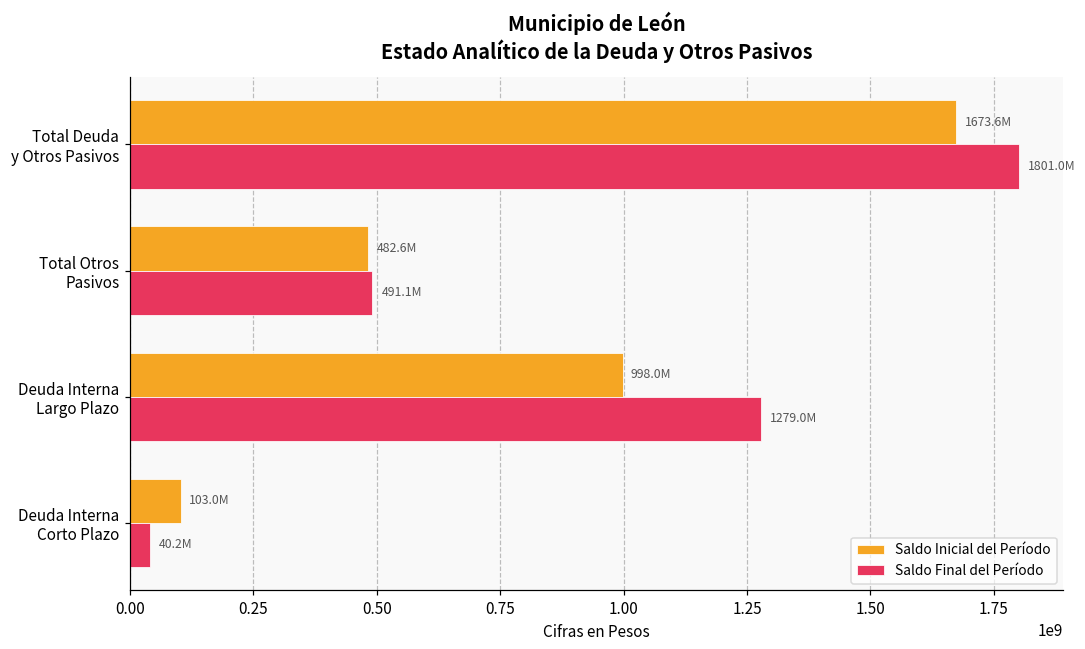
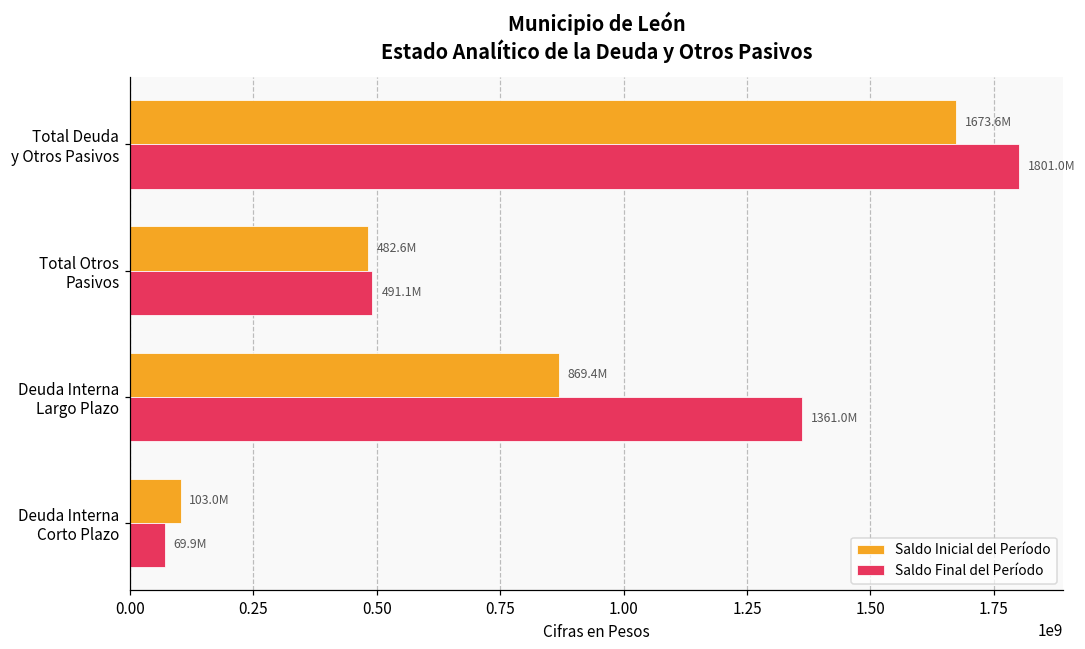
  {
    "Saldo Inicial del Período": {
      "Total Deuda y Otros Pasivos": "1673.6M",
      "Total Otros Pasivos": "482.6M",
-     "Deuda Interna Largo Plazo": "998.0M",
+     "Deuda Interna Largo Plazo": "869.4M",
      "Deuda Interna Corto Plazo": "103.0M"
    },
    "Saldo Final del Período": {
      "Total Deuda y Otros Pasivos": "1801.0M",
      "Total Otros Pasivos": "491.1M",
-     "Deuda Interna Largo Plazo": "1279.0M",
-     "Deuda Interna Corto Plazo": "40.2M"
+     "Deuda Interna Largo Plazo": "1361.0M",
+     "Deuda Interna Corto Plazo": "69.9M"
    }
  }
